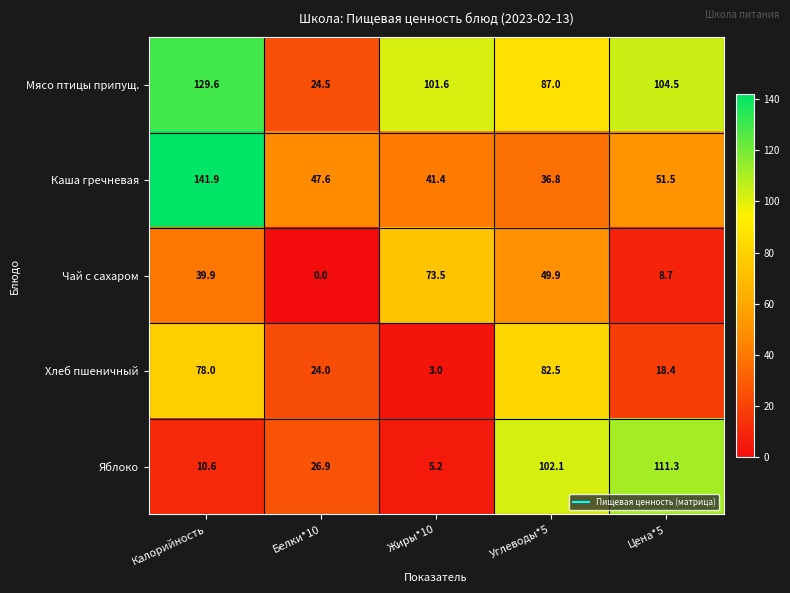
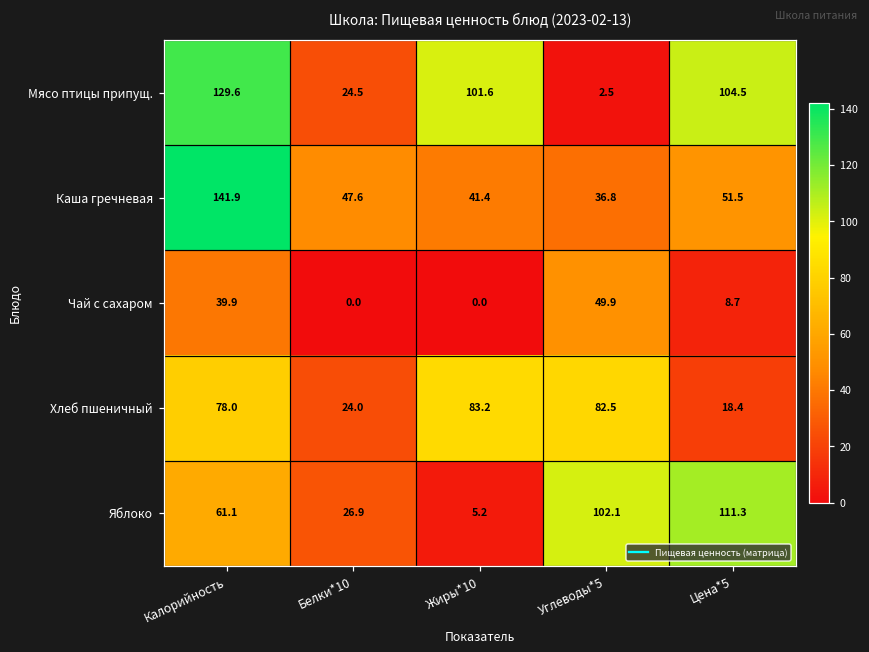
  {
    "Мясо птицы припущ.": {
      "Калорийность": 129.6,
      "Белки*10": 24.5,
      "Жиры*10": 101.6,
-     "Углеводы*5": 87.0,
+     "Углеводы*5": 2.5,
      "Цена*5": 104.5
    },
    "Каша гречневая": {
      "Калорийность": 141.9,
      "Белки*10": 47.6,
      "Жиры*10": 41.4,
      "Углеводы*5": 36.8,
      "Цена*5": 51.5
    },
    "Чай с сахаром": {
      "Калорийность": 39.9,
      "Белки*10": 0.0,
-     "Жиры*10": 73.5,
+     "Жиры*10": 0.0,
      "Углеводы*5": 49.9,
      "Цена*5": 8.7
    },
    "Хлеб пшеничный": {
      "Калорийность": 78.0,
      "Белки*10": 24.0,
-     "Жиры*10": 3.0,
+     "Жиры*10": 83.2,
      "Углеводы*5": 82.5,
      "Цена*5": 18.4
    },
    "Яблоко": {
-     "Калорийность": 10.6,
+     "Калорийность": 61.1,
      "Белки*10": 26.9,
      "Жиры*10": 5.2,
      "Углеводы*5": 102.1,
      "Цена*5": 111.3
    }
  }
